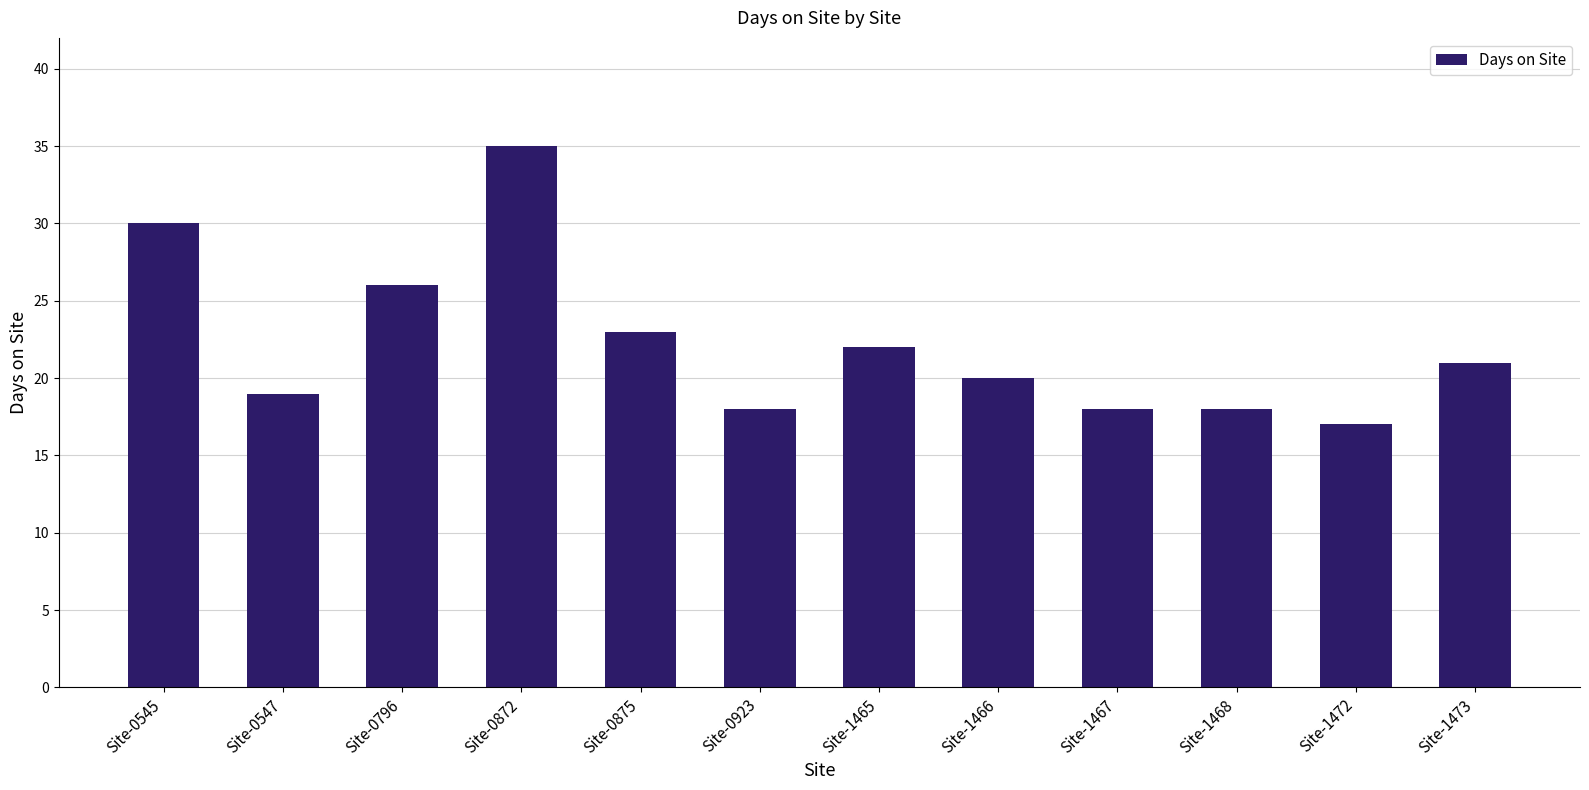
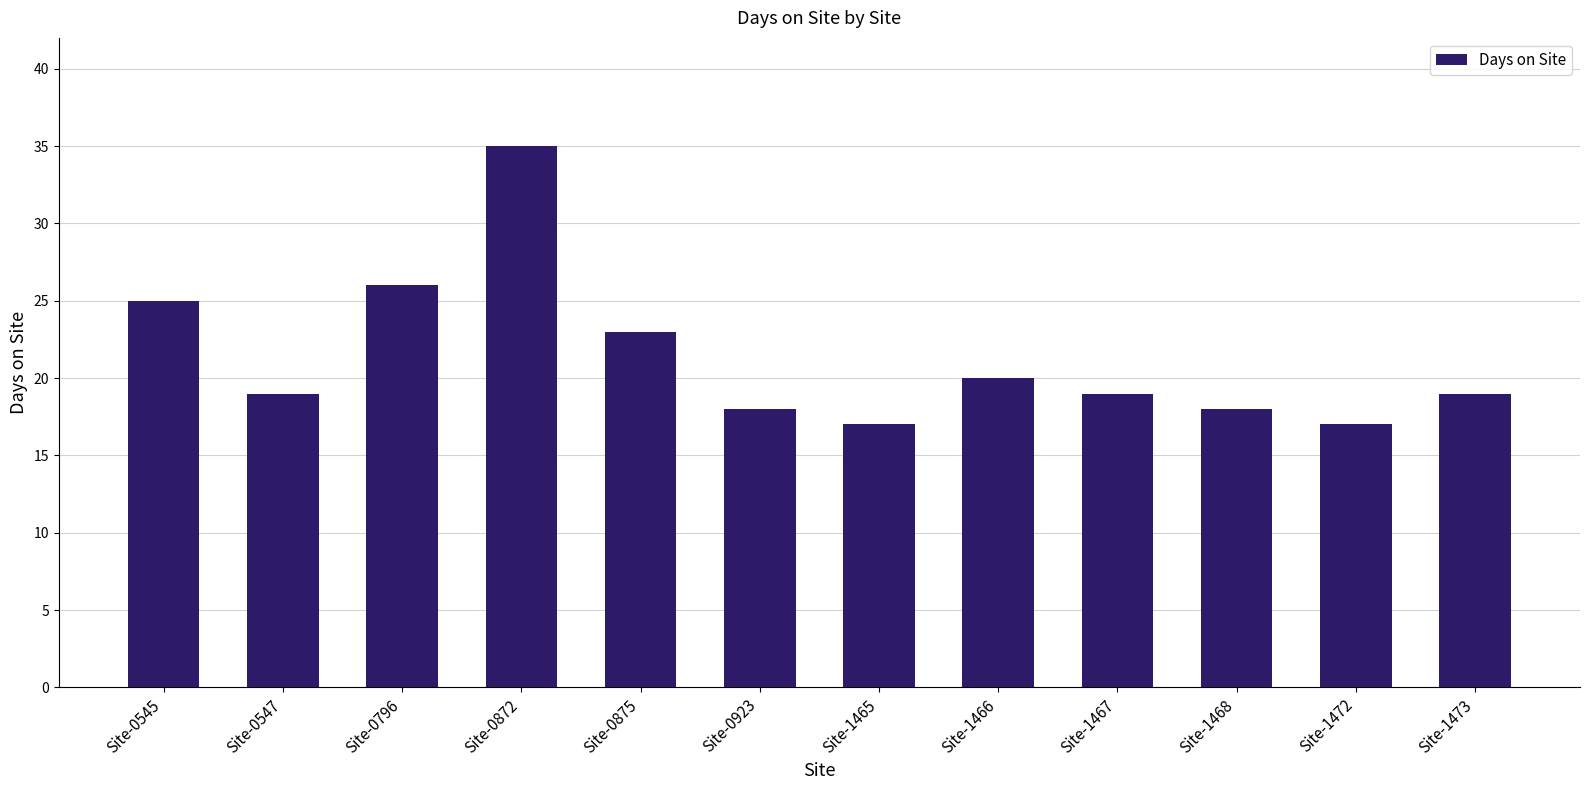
  {
-   "Site-0545": 30,
+   "Site-0545": 25,
    "Site-0547": 19,
    "Site-0796": 26,
    "Site-0872": 35,
    "Site-0875": 23,
    "Site-0923": 18,
-   "Site-1465": 22,
+   "Site-1465": 17,
    "Site-1466": 20,
-   "Site-1467": 18,
+   "Site-1467": 19,
    "Site-1468": 18,
    "Site-1472": 17,
-   "Site-1473": 21
+   "Site-1473": 19
  }
